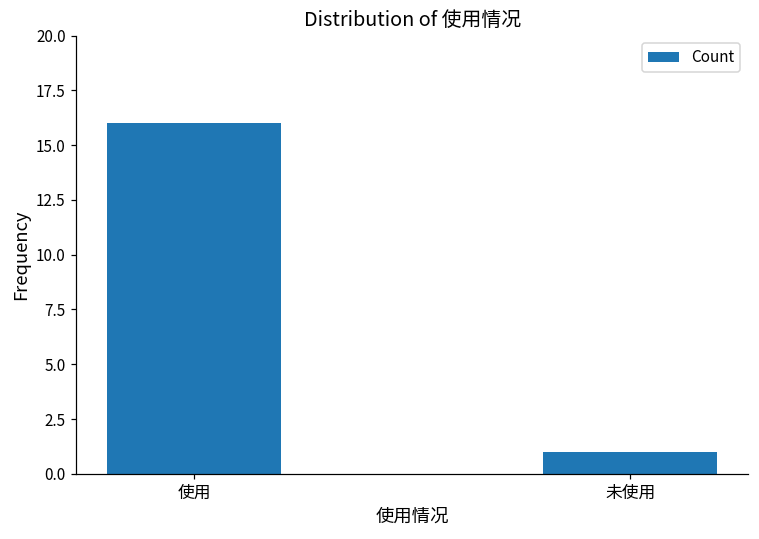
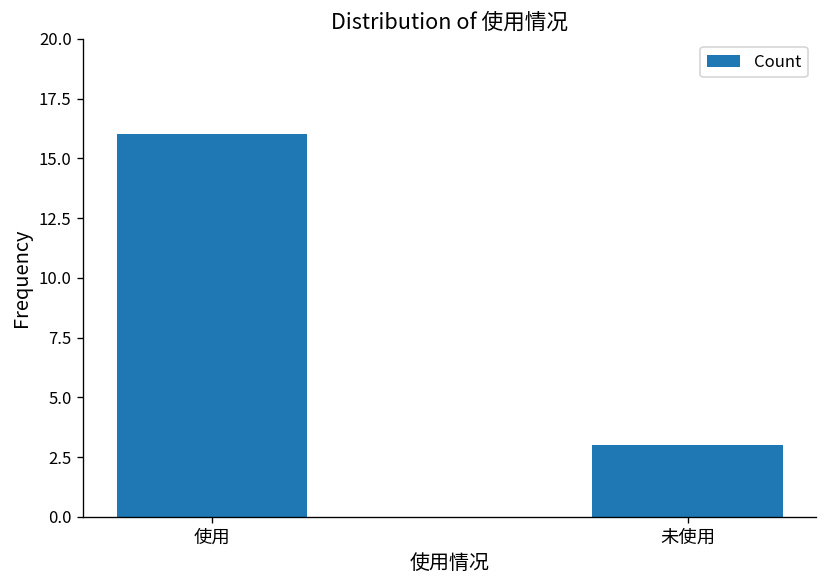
  {
    "使用": 16,
-   "未使用": 1
+   "未使用": 3
  }
